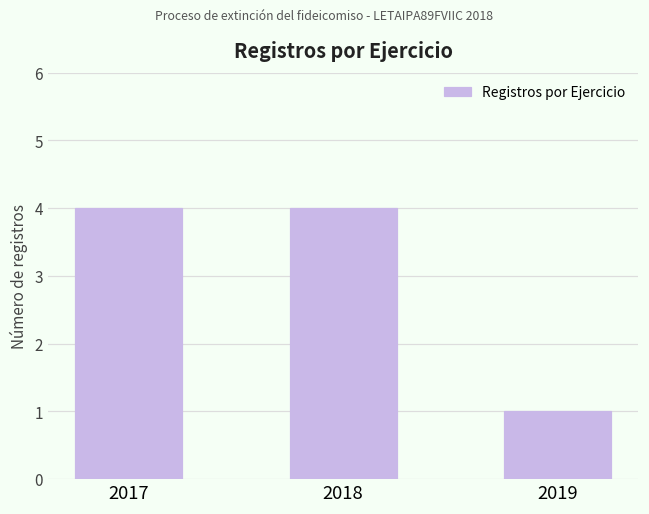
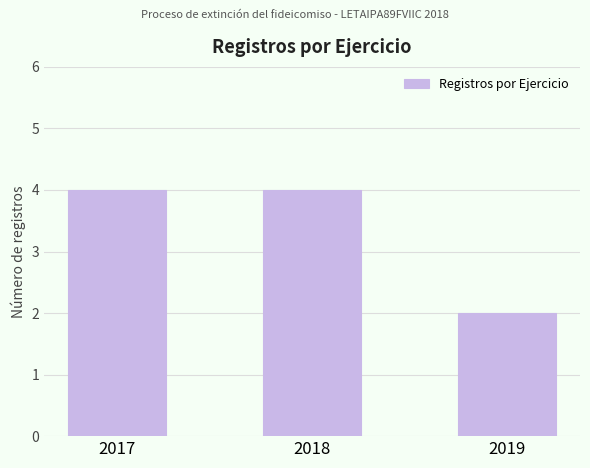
  {
    "2017": 4,
    "2018": 4,
-   "2019": 1
+   "2019": 2
  }
